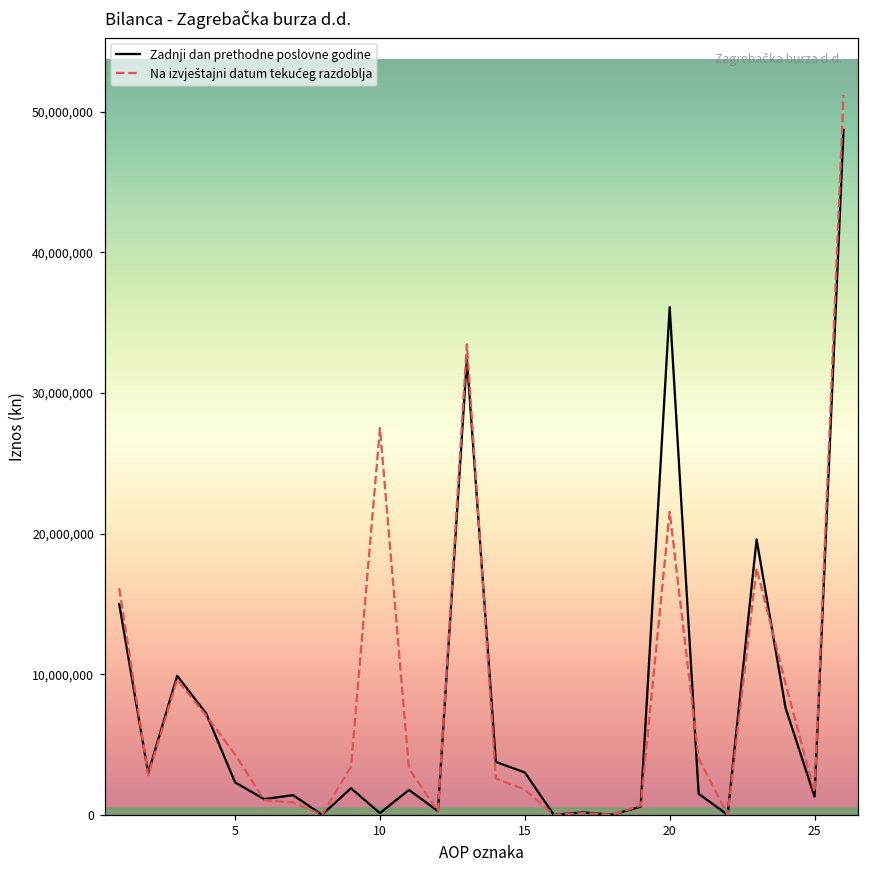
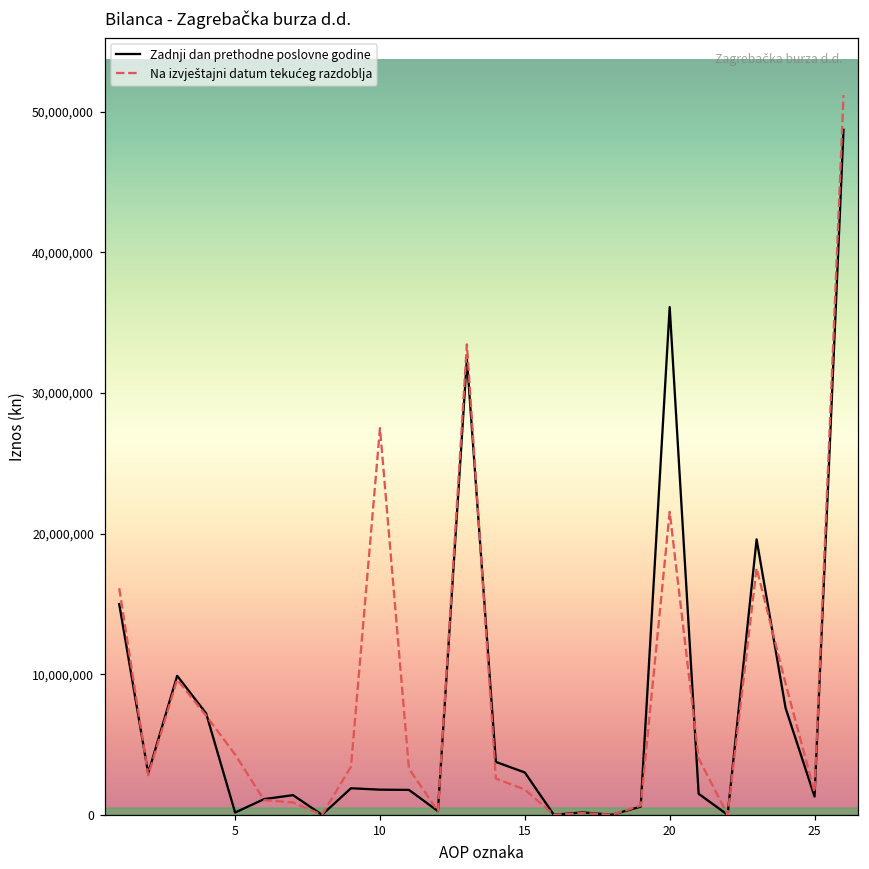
  {
    "Zadnji dan prethodne poslovne godine": {
-     "5": "2,300,000",
-     "10": "100,000",
+     "5": "200,000",
+     "10": "1,800,000",
      "15": "3,000,000",
      "20": "36,100,000",
      "25": "1,300,000"
    },
    "Na izvještajni datum tekućeg razdoblja": {
      "5": "4,300,000",
      "10": "27,500,000",
      "15": "1,800,000",
      "20": "21,500,000",
      "25": "1,600,000"
    }
  }
